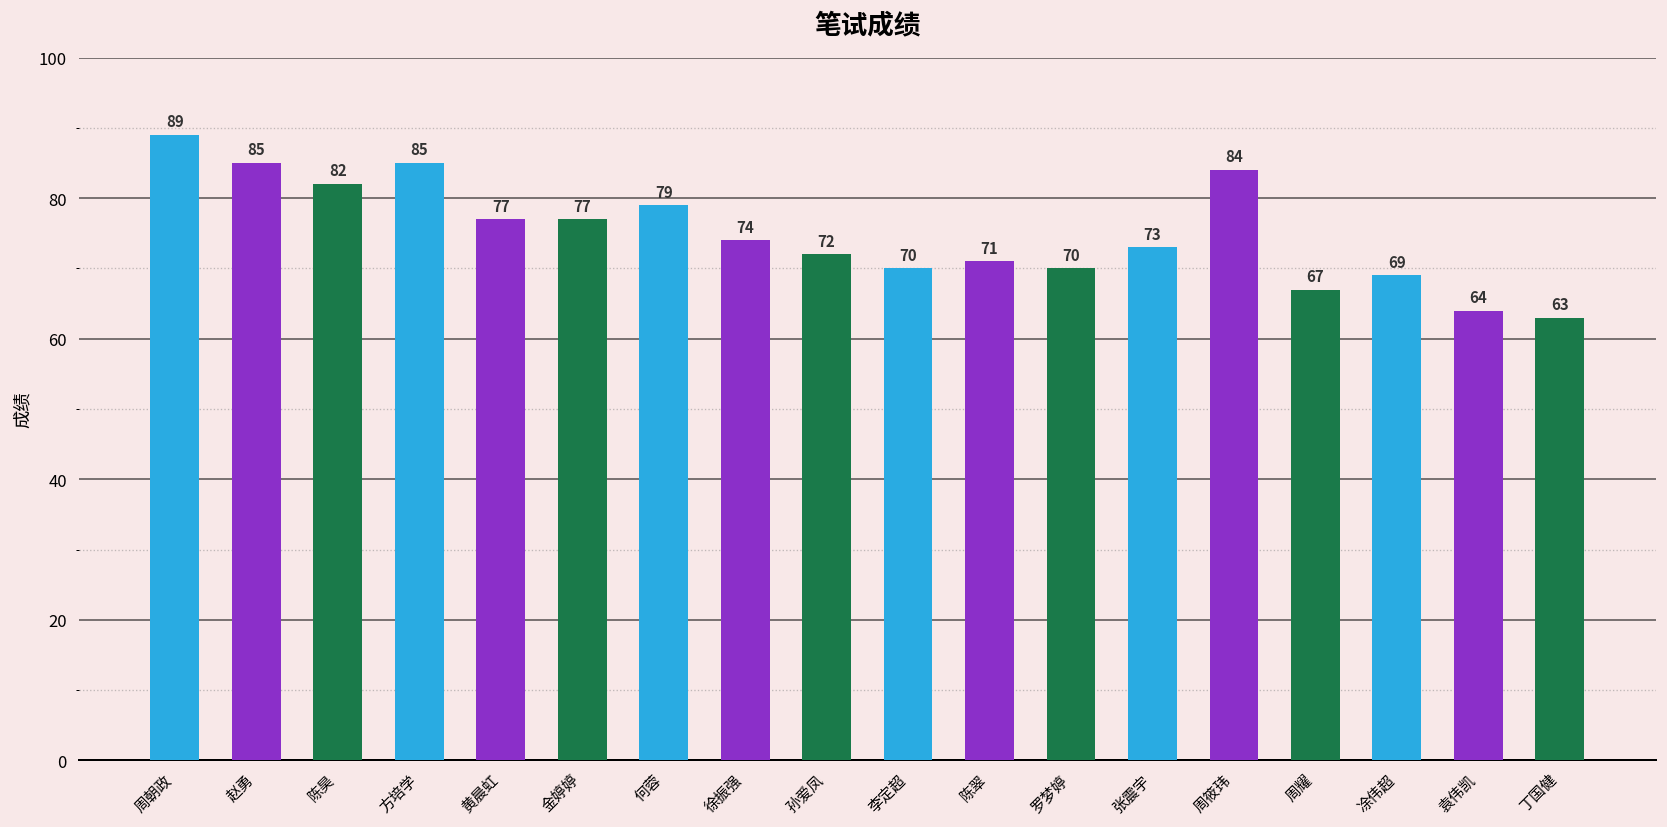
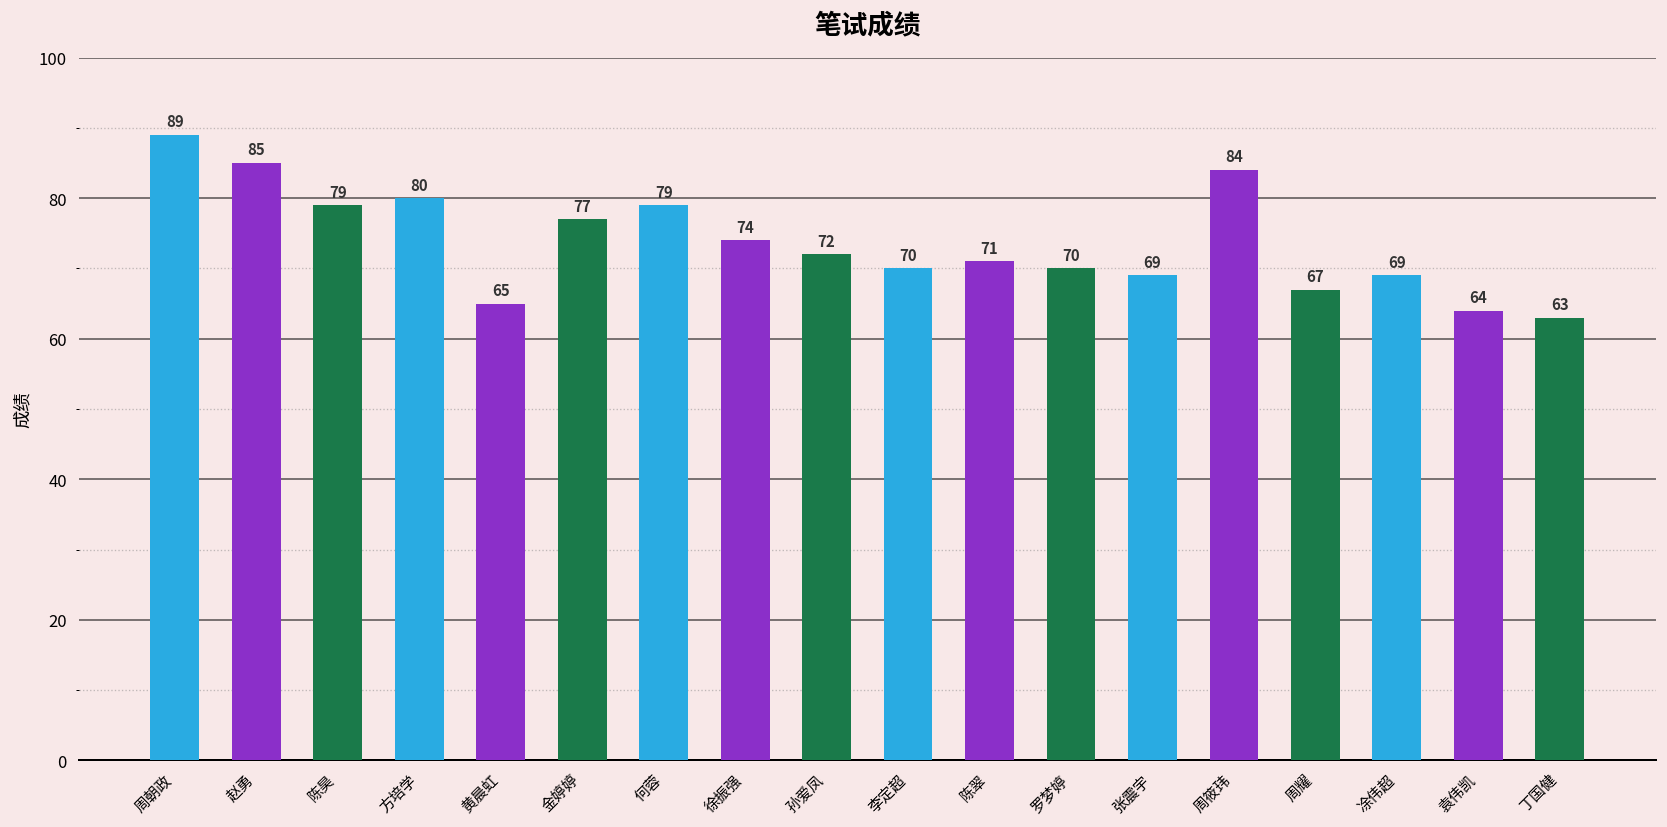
  {
    "周朝政": 89,
    "赵勇": 85,
-   "陈昊": 82,
-   "方培学": 85,
-   "黄晨虹": 77,
+   "陈昊": 79,
+   "方培学": 80,
+   "黄晨虹": 65,
    "金婷婷": 77,
    "何蓉": 79,
    "徐振强": 74,
    "孙爱凤": 72,
    "李定超": 70,
    "陈翠": 71,
    "罗梦婷": 70,
-   "张震宇": 73,
+   "张震宇": 69,
    "周筱玮": 84,
    "周耀": 67,
    "凃伟超": 69,
    "袁伟凯": 64,
    "丁国健": 63
  }
